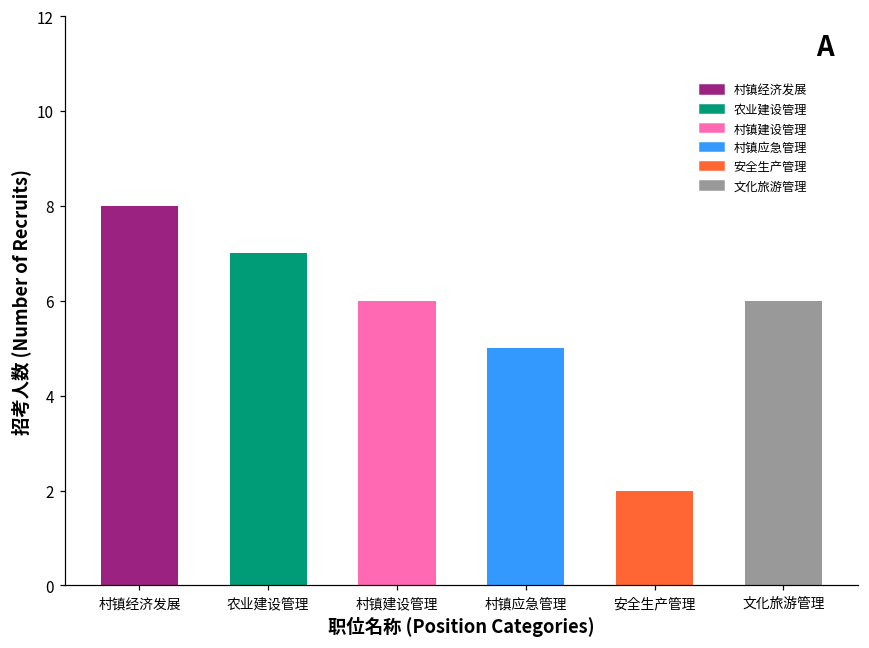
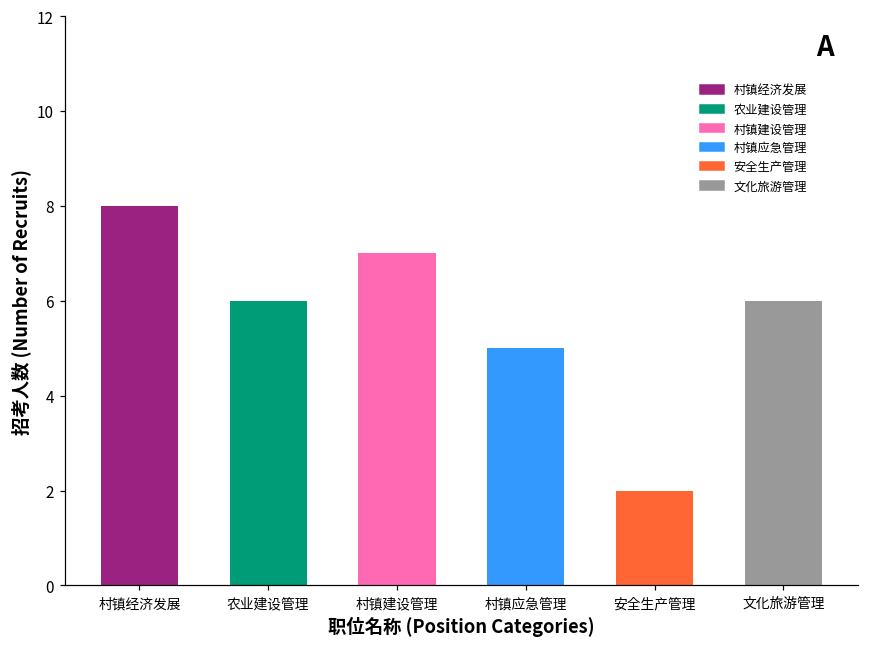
  {
    "村镇经济发展": 8,
-   "农业建设管理": 7,
-   "村镇建设管理": 6,
+   "农业建设管理": 6,
+   "村镇建设管理": 7,
    "村镇应急管理": 5,
    "安全生产管理": 2,
    "文化旅游管理": 6
  }
